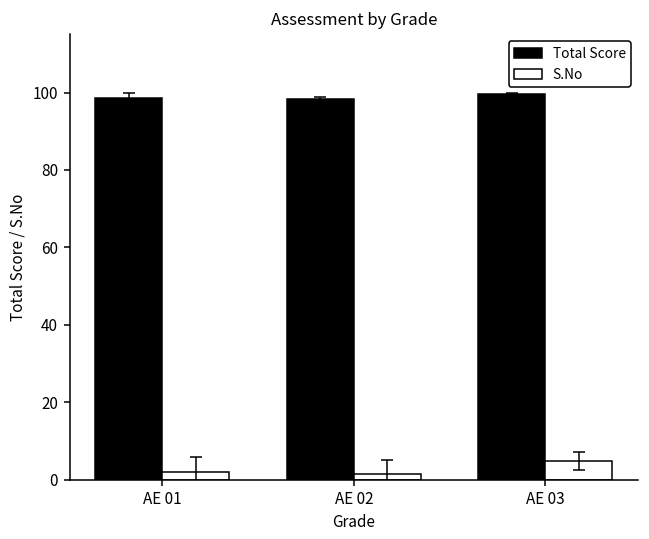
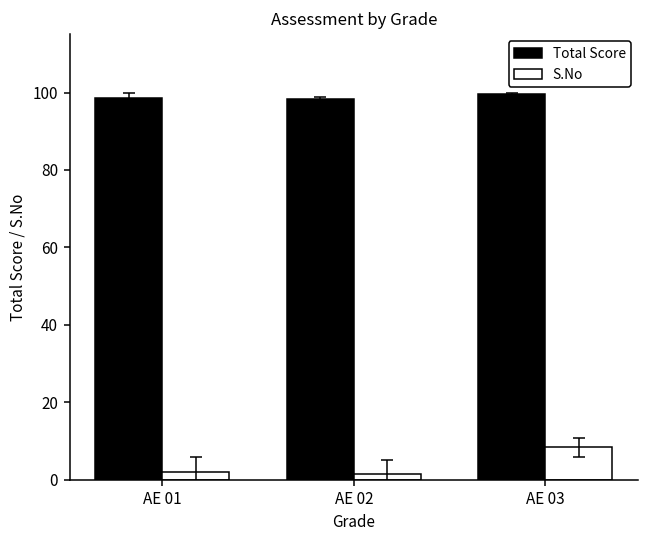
  {
    "Total Score": {
      "AE 01": 99,
      "AE 02": 98,
      "AE 03": 100
    },
    "S.No": {
      "AE 01": 2,
      "AE 02": 1,
-     "AE 03": 5
+     "AE 03": 8
    }
  }
